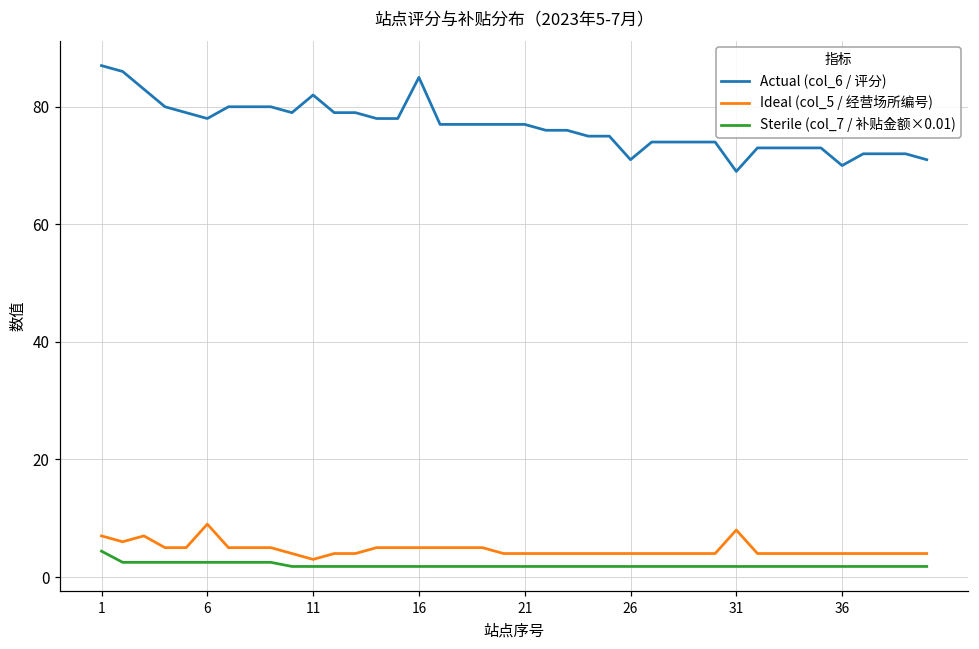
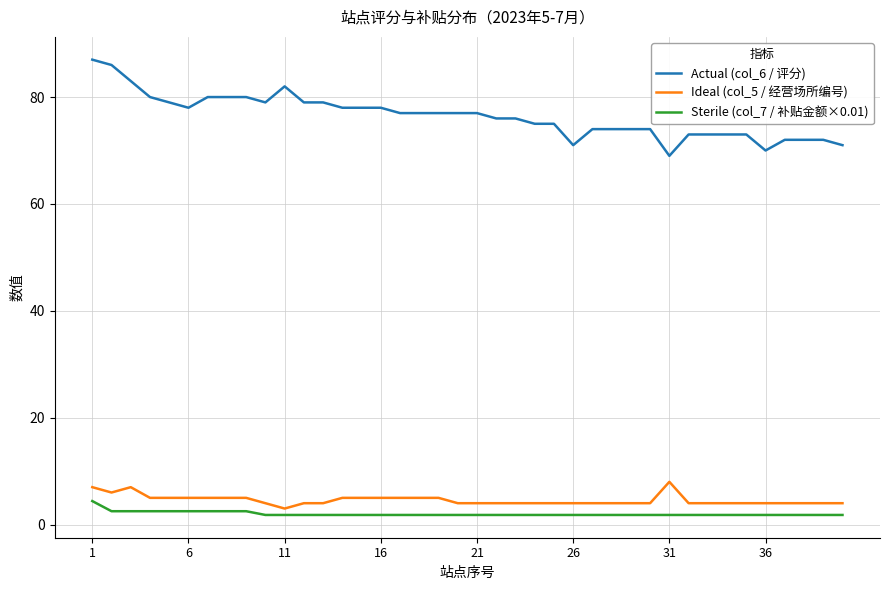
  {
    "Actual (col_6 / 评分)": {
      "1": 87,
      "6": 78,
      "11": 82,
-     "16": 85,
+     "16": 78,
      "21": 77,
      "26": 71,
      "31": 69,
      "36": 70
    },
    "Ideal (col_5 / 经营场所编号)": {
      "1": 7,
-     "6": 9,
+     "6": 5,
      "11": 3,
      "16": 5,
      "21": 4,
      "26": 4,
      "31": 8,
      "36": 4
    },
    "Sterile (col_7 / 补贴金额×0.01)": {
      "1": 4,
      "6": 3,
      "11": 2,
      "16": 2,
      "21": 2,
      "26": 2,
      "31": 2,
      "36": 2
    }
  }
